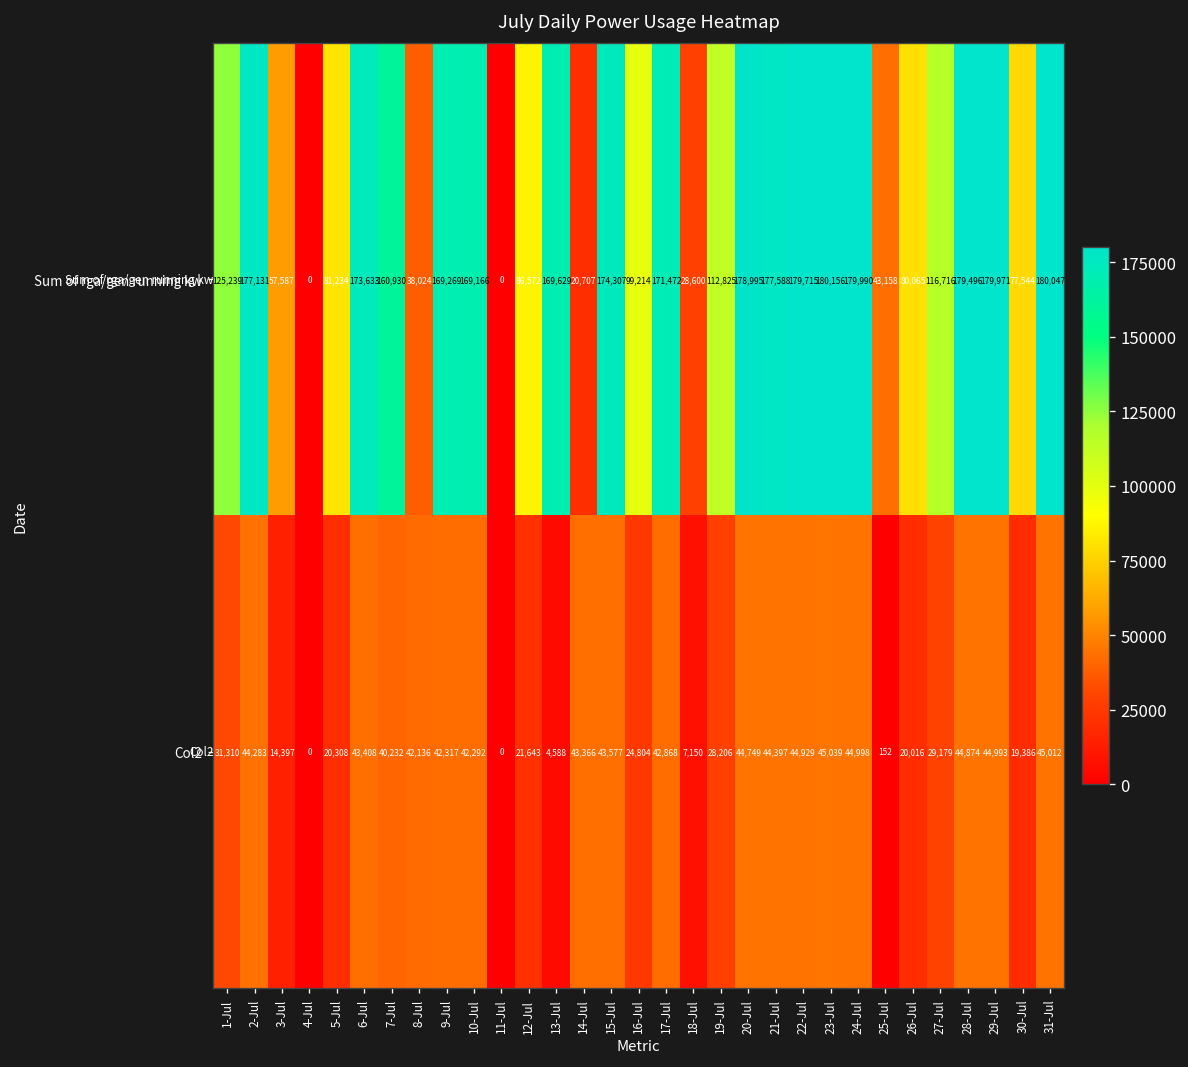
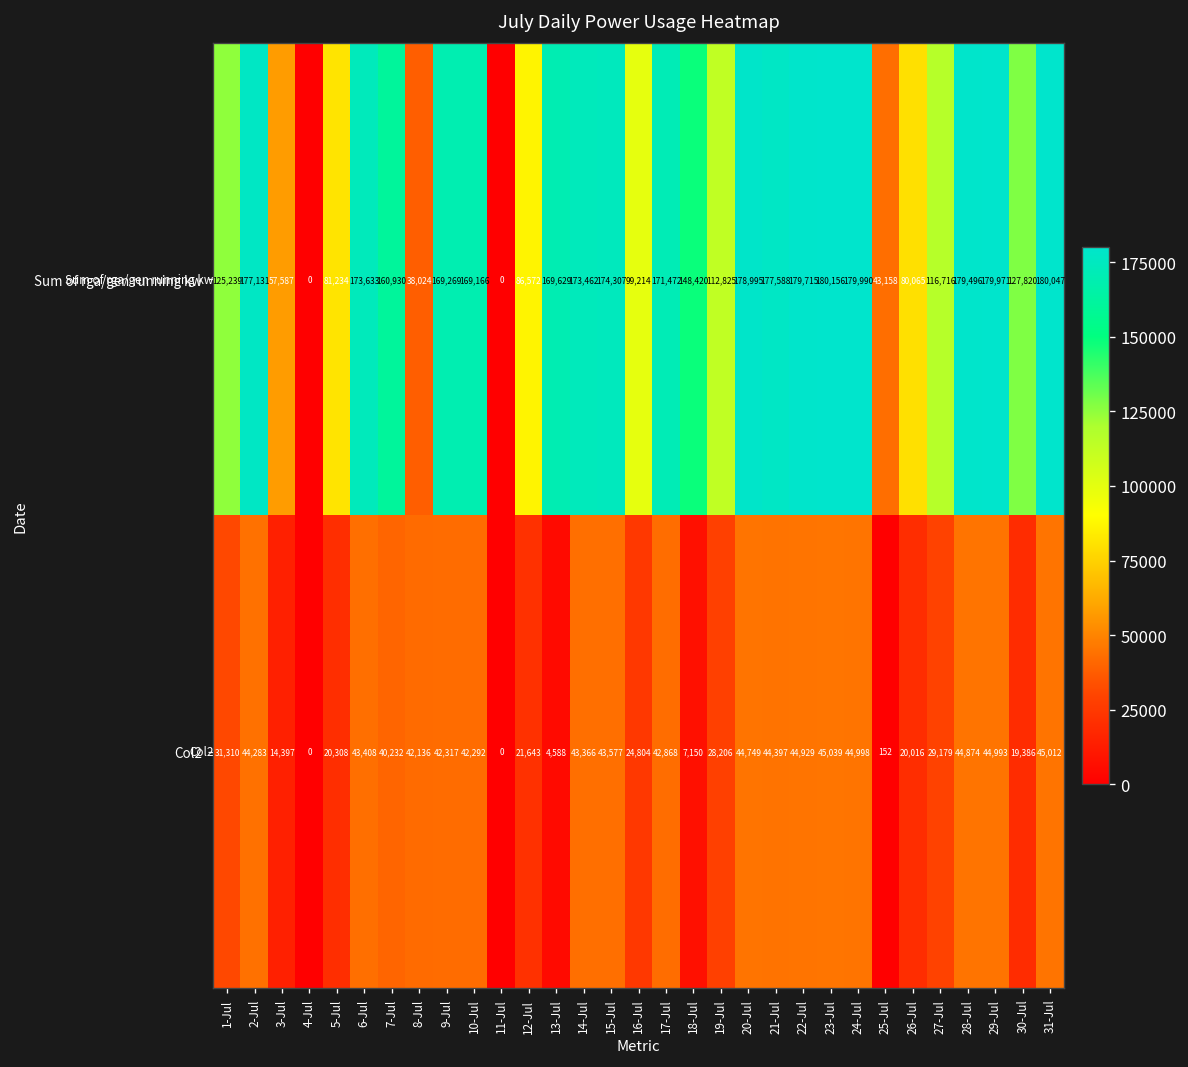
  {
    "Sum of rga/gen running kw": {
      "1-Jul": "125,239",
      "2-Jul": "177,131",
      "3-Jul": "57,587",
      "4-Jul": "0",
      "5-Jul": "81,234",
      "6-Jul": "173,633",
      "7-Jul": "160,930",
      "8-Jul": "38,024",
      "9-Jul": "169,269",
      "10-Jul": "169,166",
      "11-Jul": "0",
      "12-Jul": "86,572",
      "13-Jul": "169,629",
-     "14-Jul": "20,707",
+     "14-Jul": "173,462",
      "15-Jul": "174,307",
      "16-Jul": "99,214",
      "17-Jul": "171,472",
-     "18-Jul": "28,600",
+     "18-Jul": "148,420",
      "19-Jul": "112,825",
      "20-Jul": "178,995",
      "21-Jul": "177,588",
      "22-Jul": "179,715",
      "23-Jul": "180,156",
      "24-Jul": "179,990",
      "25-Jul": "43,158",
      "26-Jul": "80,065",
      "27-Jul": "116,716",
      "28-Jul": "179,496",
      "29-Jul": "179,971",
-     "30-Jul": "77,544",
+     "30-Jul": "127,820",
      "31-Jul": "180,047"
    },
    "Col2": {
      "1-Jul": "31,310",
      "2-Jul": "44,283",
      "3-Jul": "14,397",
      "4-Jul": "0",
      "5-Jul": "20,308",
      "6-Jul": "43,408",
      "7-Jul": "40,232",
      "8-Jul": "42,136",
      "9-Jul": "42,317",
      "10-Jul": "42,292",
      "11-Jul": "0",
      "12-Jul": "21,643",
      "13-Jul": "4,588",
      "14-Jul": "43,366",
      "15-Jul": "43,577",
      "16-Jul": "24,804",
      "17-Jul": "42,868",
      "18-Jul": "7,150",
      "19-Jul": "28,206",
      "20-Jul": "44,749",
      "21-Jul": "44,397",
      "22-Jul": "44,929",
      "23-Jul": "45,039",
      "24-Jul": "44,998",
      "25-Jul": "152",
      "26-Jul": "20,016",
      "27-Jul": "29,179",
      "28-Jul": "44,874",
      "29-Jul": "44,993",
      "30-Jul": "19,386",
      "31-Jul": "45,012"
    }
  }
